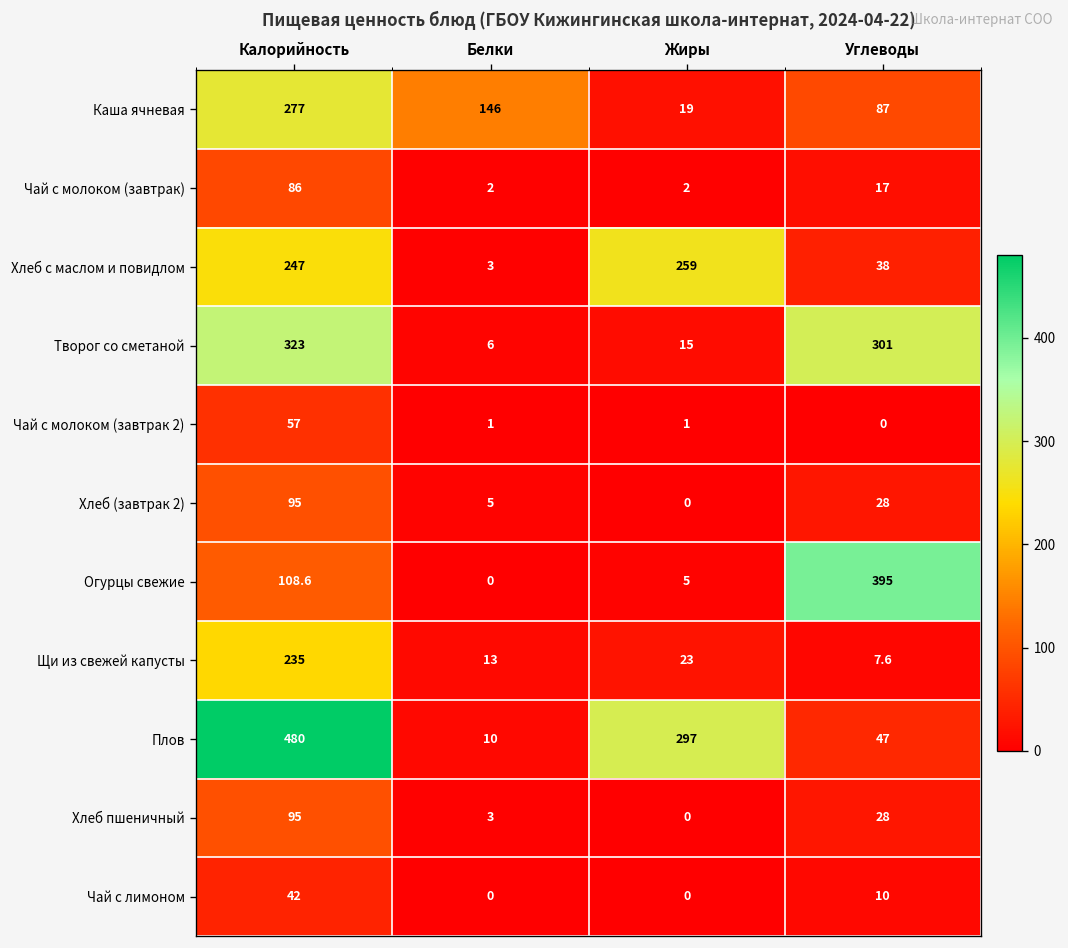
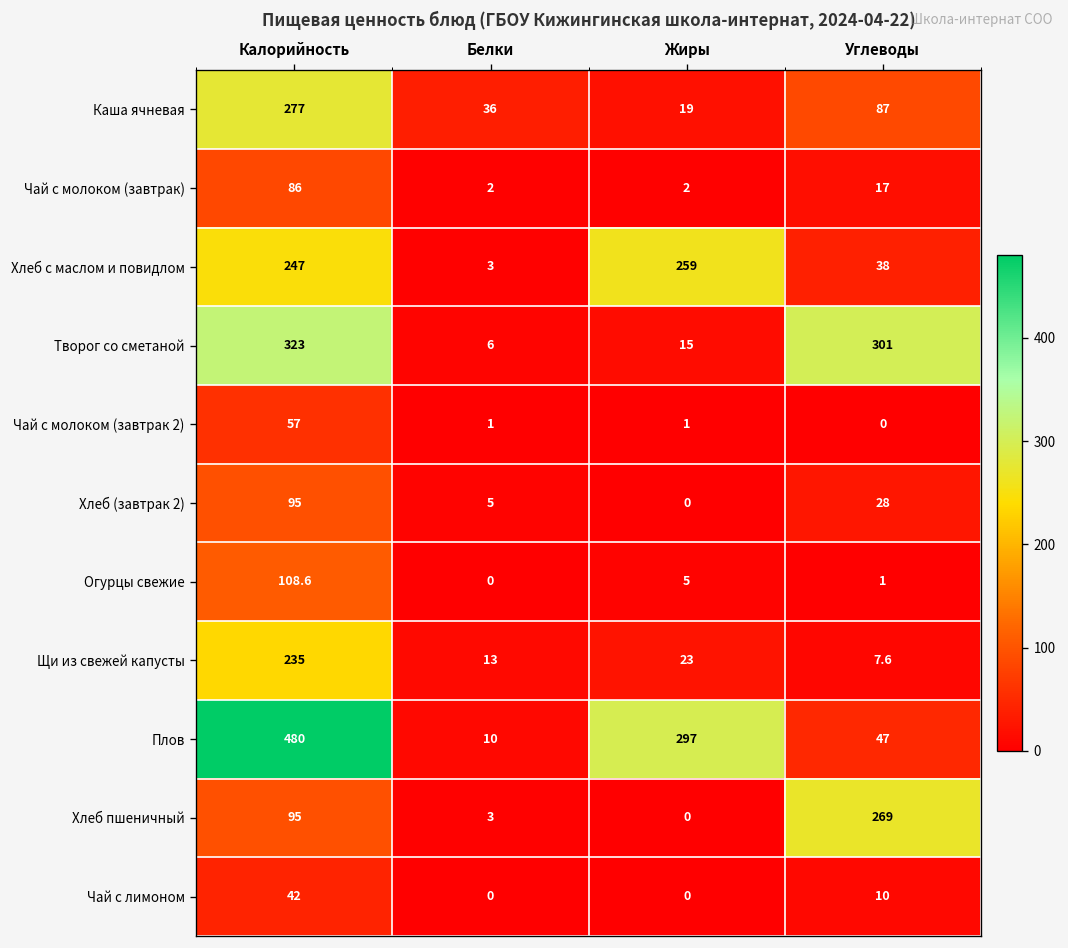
  {
    "Каша ячневая": {
      "Калорийность": 277,
-     "Белки": 146,
+     "Белки": 36,
      "Жиры": 19,
      "Углеводы": 87
    },
    "Чай с молоком (завтрак)": {
      "Калорийность": 86,
      "Белки": 2,
      "Жиры": 2,
      "Углеводы": 17
    },
    "Хлеб с маслом и повидлом": {
      "Калорийность": 247,
      "Белки": 3,
      "Жиры": 259,
      "Углеводы": 38
    },
    "Творог со сметаной": {
      "Калорийность": 323,
      "Белки": 6,
      "Жиры": 15,
      "Углеводы": 301
    },
    "Чай с молоком (завтрак 2)": {
      "Калорийность": 57,
      "Белки": 1,
      "Жиры": 1,
      "Углеводы": 0
    },
    "Хлеб (завтрак 2)": {
      "Калорийность": 95,
      "Белки": 5,
      "Жиры": 0,
      "Углеводы": 28
    },
    "Огурцы свежие": {
      "Калорийность": 108.6,
      "Белки": 0,
      "Жиры": 5,
-     "Углеводы": 395
+     "Углеводы": 1
    },
    "Щи из свежей капусты": {
      "Калорийность": 235,
      "Белки": 13,
      "Жиры": 23,
      "Углеводы": 7.6
    },
    "Плов": {
      "Калорийность": 480,
      "Белки": 10,
      "Жиры": 297,
      "Углеводы": 47
    },
    "Хлеб пшеничный": {
      "Калорийность": 95,
      "Белки": 3,
      "Жиры": 0,
-     "Углеводы": 28
+     "Углеводы": 269
    },
    "Чай с лимоном": {
      "Калорийность": 42,
      "Белки": 0,
      "Жиры": 0,
      "Углеводы": 10
    }
  }
